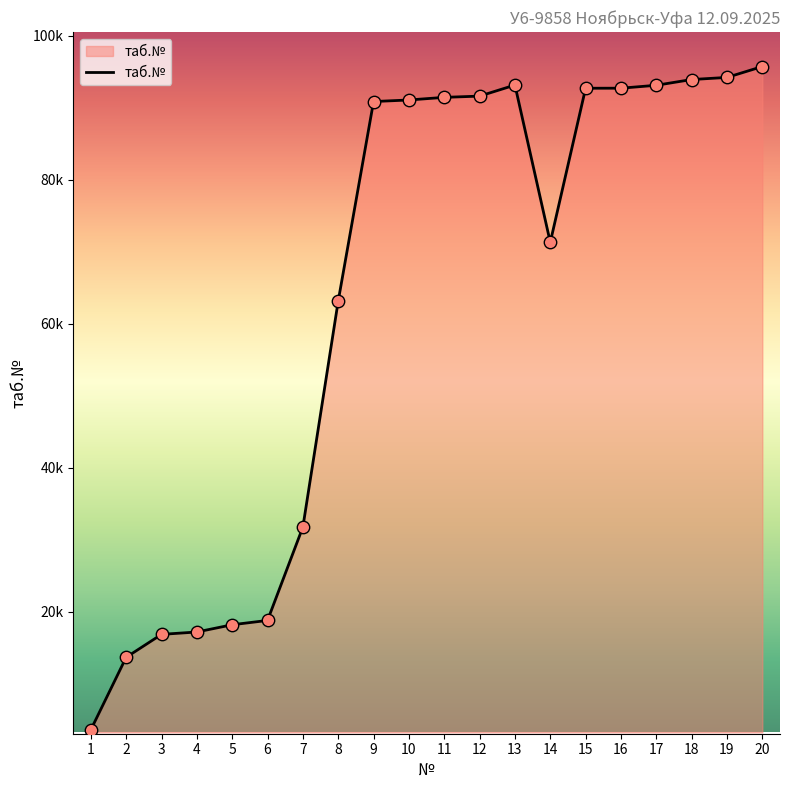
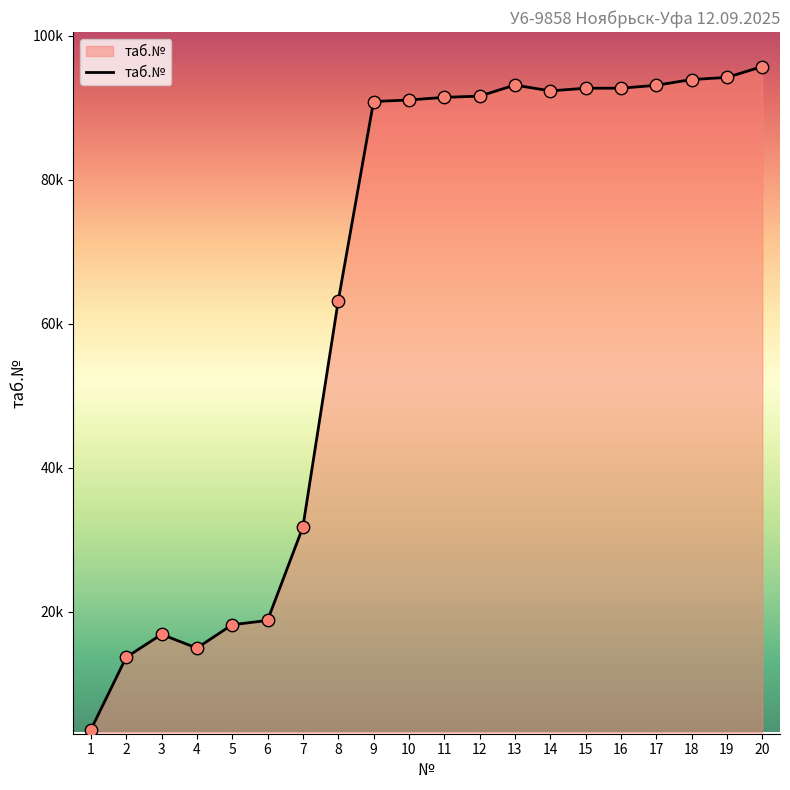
  {
    "1": 4000,
    "2": 14000,
    "3": 17000,
-   "4": 17000,
+   "4": 15000,
    "5": 18000,
    "6": 19000,
    "7": 32000,
    "8": 63000,
    "9": 91000,
    "10": 91000,
    "11": 91000,
    "12": 92000,
    "13": 93000,
-   "14": 71000,
+   "14": 92000,
    "15": 93000,
    "16": 93000,
    "17": 93000,
    "18": 94000,
    "19": 94000,
    "20": 96000
  }
